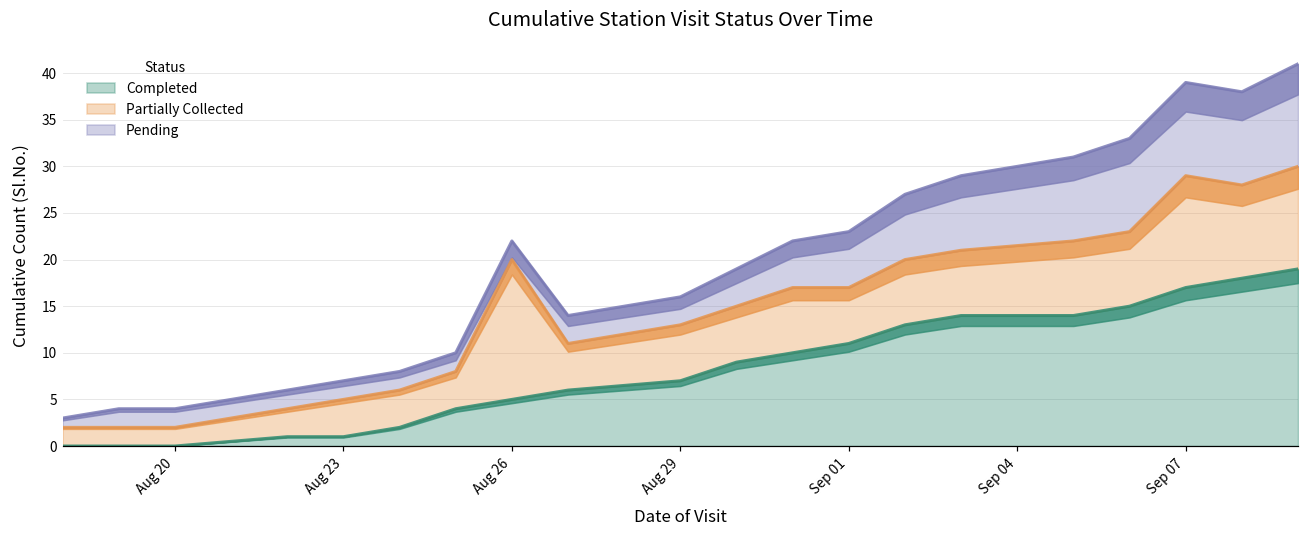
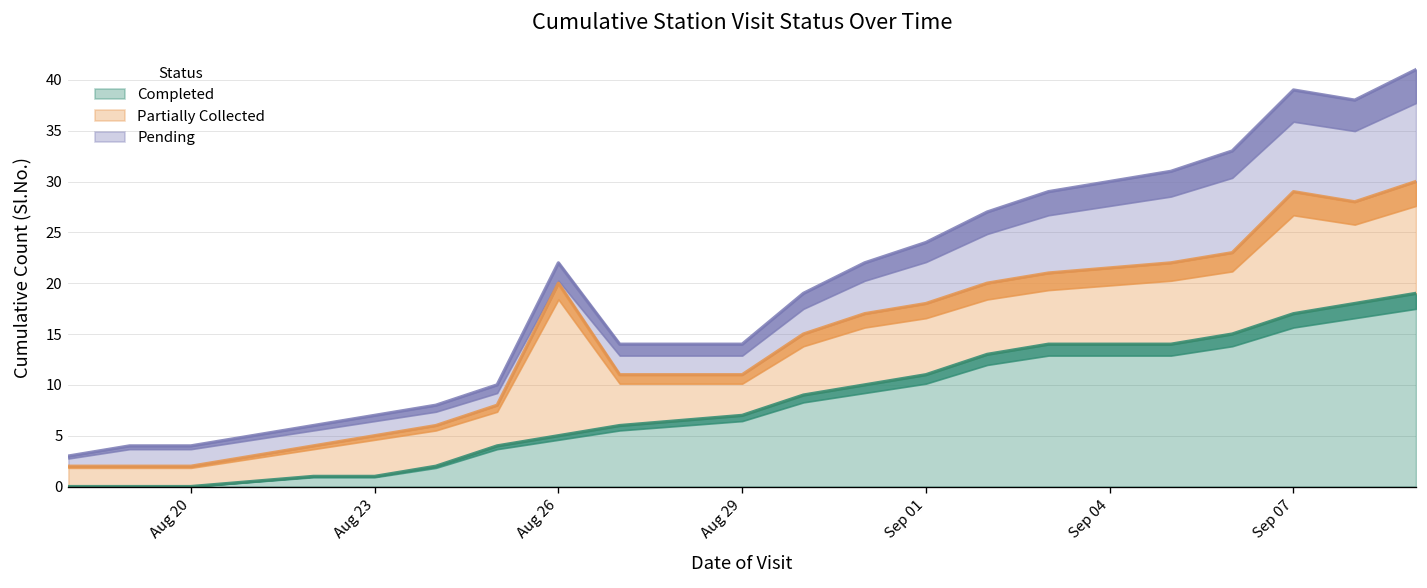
  {
    "Partially Collected": {
      "Aug 20": 2,
      "Aug 23": 4,
      "Aug 26": 15,
-     "Aug 29": 6,
-     "Sep 01": 6,
+     "Aug 29": 4,
+     "Sep 01": 7,
      "Sep 07": 12
    }
  }
